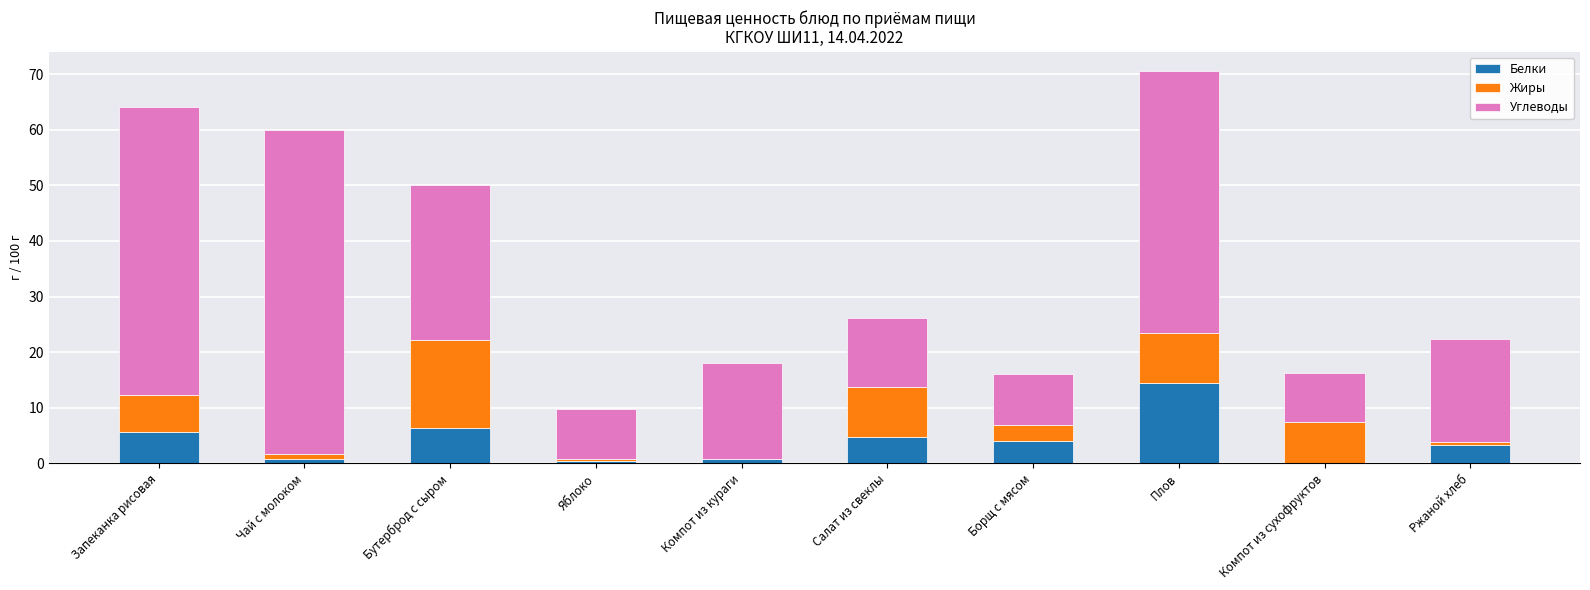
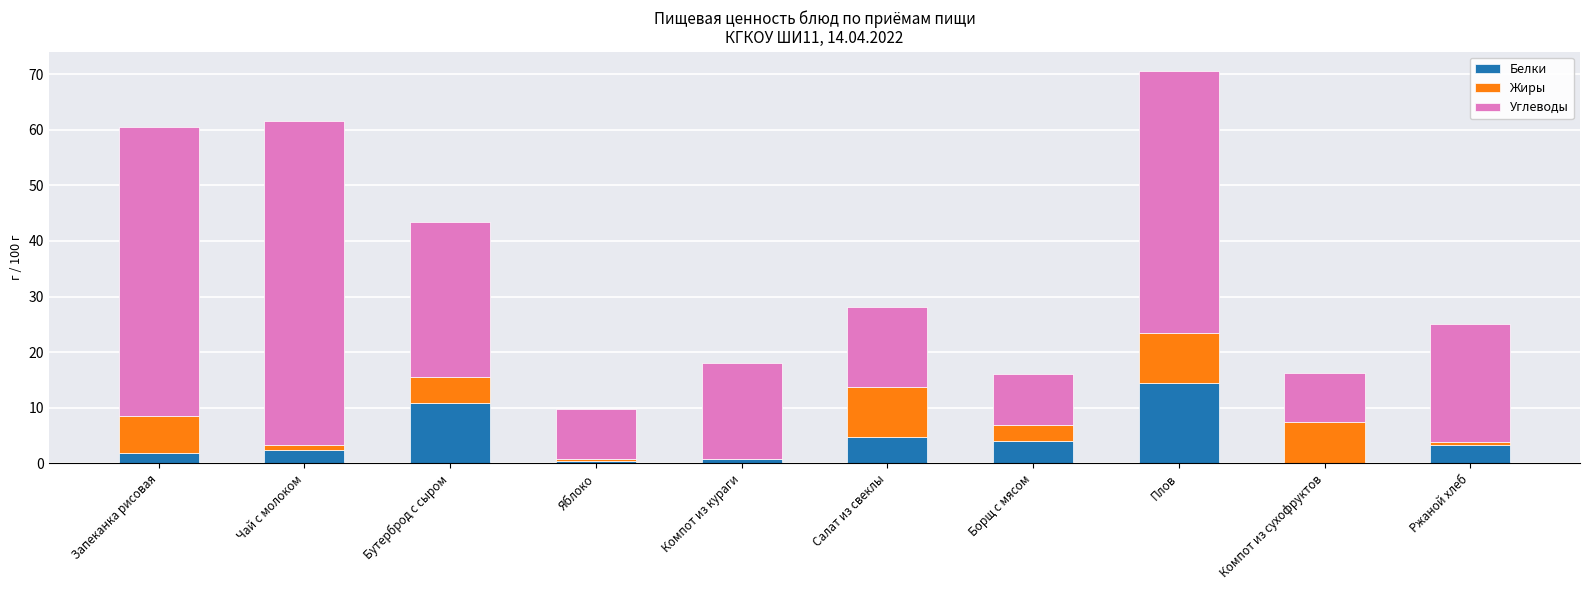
  {
    "Белки": {
-     "Запеканка рисовая": 6,
-     "Чай с молоком": 1,
-     "Бутерброд с сыром": 6,
+     "Запеканка рисовая": 2,
+     "Чай с молоком": 3,
+     "Бутерброд с сыром": 11,
      "Компот из кураги": 1,
      "Салат из свеклы": 5,
      "Борщ с мясом": 4,
      "Плов": 15,
      "Компот из сухофруктов": 0,
      "Ржаной хлеб": 3
    },
    "Жиры": {
      "Запеканка рисовая": 7,
      "Чай с молоком": 1,
-     "Бутерброд с сыром": 16,
+     "Бутерброд с сыром": 5,
      "Компот из кураги": 0,
      "Салат из свеклы": 9,
      "Борщ с мясом": 3,
      "Плов": 9,
      "Компот из сухофруктов": 8,
      "Ржаной хлеб": 1
    },
    "Углеводы": {
      "Запеканка рисовая": 52,
      "Чай с молоком": 58,
      "Бутерброд с сыром": 28,
      "Яблоко": 9,
      "Компот из кураги": 17,
-     "Салат из свеклы": 12,
+     "Салат из свеклы": 14,
      "Борщ с мясом": 9,
      "Плов": 47,
      "Компот из сухофруктов": 9,
-     "Ржаной хлеб": 19
+     "Ржаной хлеб": 21
    }
  }
